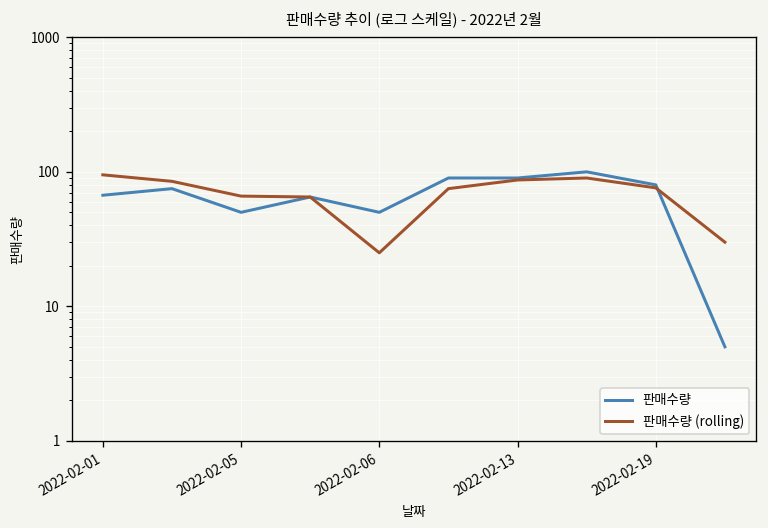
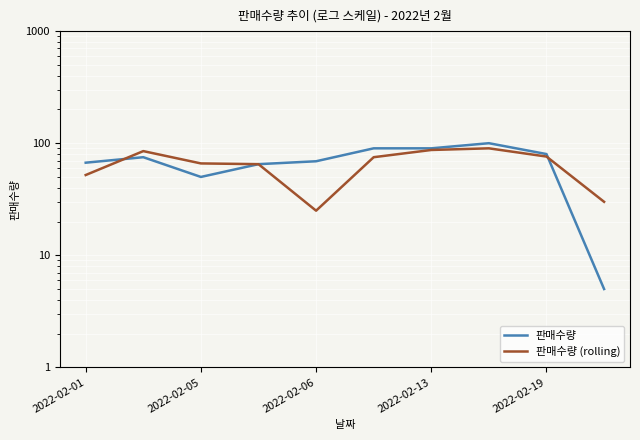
  {
    "판매수량": {
      "2022-02-01": 70,
-     "2022-02-06": 50
+     "2022-02-06": 70
    },
    "판매수량 (rolling)": {
-     "2022-02-01": 100,
+     "2022-02-01": 50,
      "2022-02-06": 25
    }
  }
